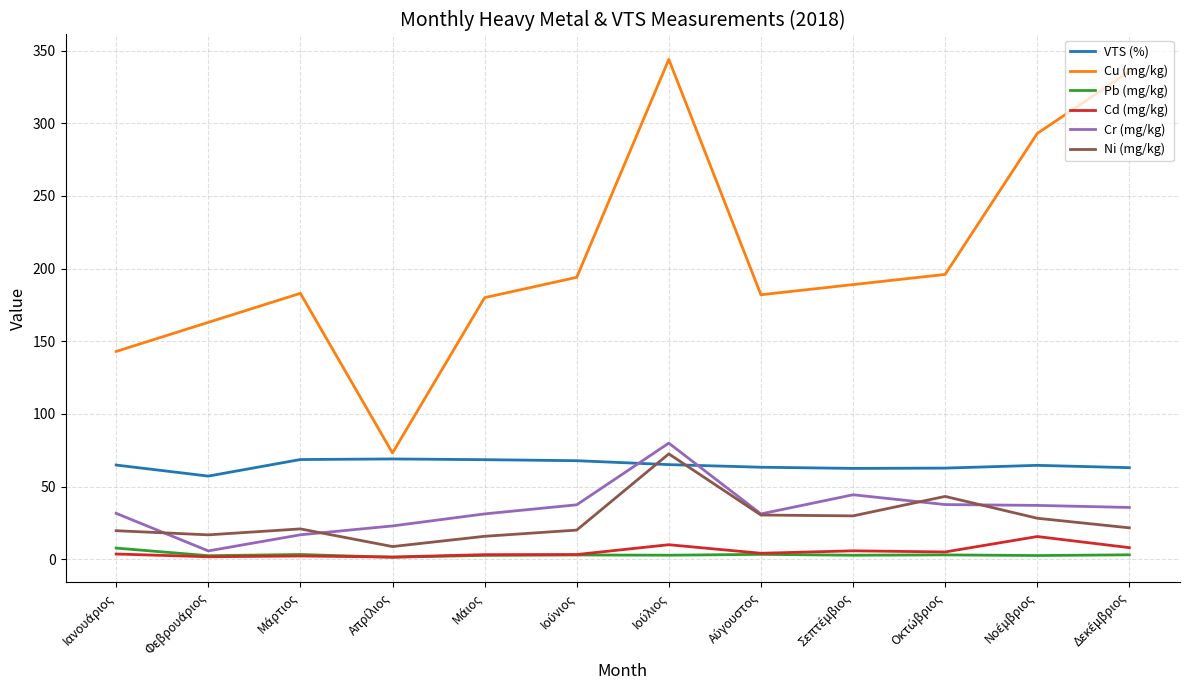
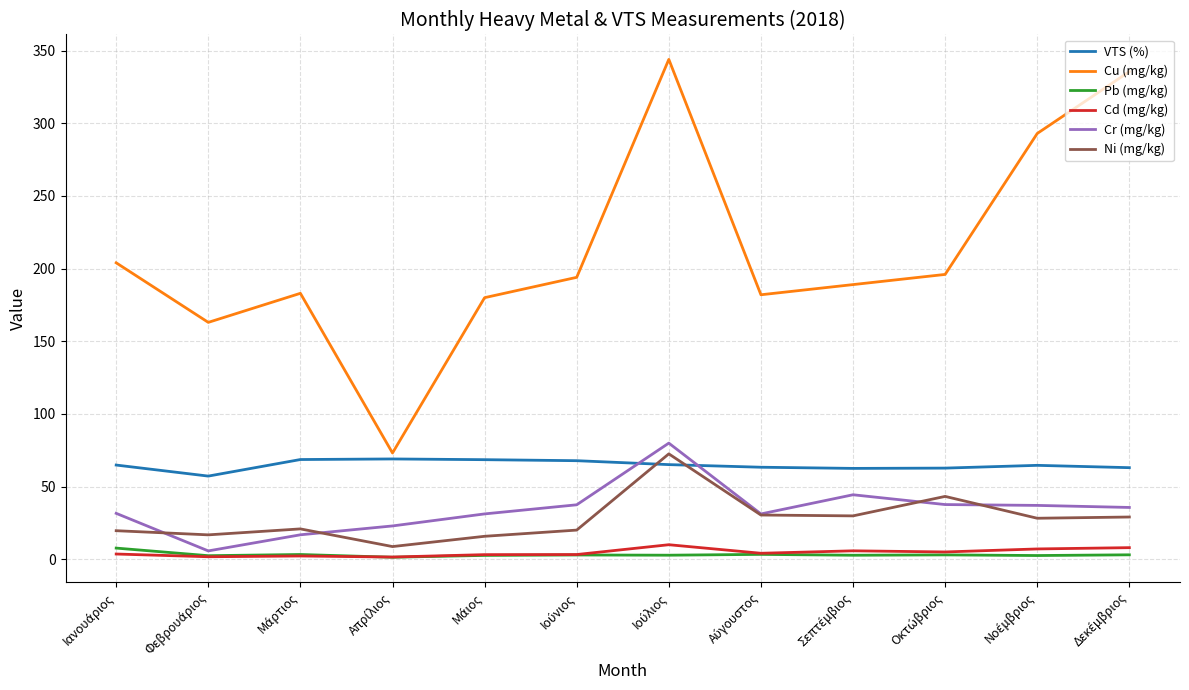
  {
    "VTS (%)": {
      "Ιανουάριος": 65,
      "Φεβρουάριος": 57,
      "Μάρτιος": 69,
      "Απρίλιος": 69,
      "Μάιος": 69,
      "Ιούνιος": 68,
      "Ιούλιος": 65,
      "Αύγουστος": 63,
      "Σεπτέμβιος": 63,
      "Οκτώβριος": 63,
      "Νοέμβριος": 65,
      "Δεκέμβριος": 63
    },
    "Cu (mg/kg)": {
-     "Ιανουάριος": 143,
+     "Ιανουάριος": 204,
      "Φεβρουάριος": 163,
      "Μάρτιος": 183,
      "Απρίλιος": 73,
      "Μάιος": 180,
      "Ιούνιος": 194,
      "Ιούλιος": 344,
      "Αύγουστος": 182,
      "Σεπτέμβιος": 189,
      "Οκτώβριος": 196,
      "Νοέμβριος": 293
    },
    "Pb (mg/kg)": {
      "Ιανουάριος": 8,
      "Ιούλιος": 3,
      "Σεπτέμβιος": 3,
      "Οκτώβριος": 3,
      "Νοέμβριος": 3,
      "Δεκέμβριος": 3
    },
    "Cd (mg/kg)": {
      "Ιανουάριος": 4,
      "Ιούλιος": 10,
      "Σεπτέμβιος": 6,
      "Οκτώβριος": 5,
-     "Νοέμβριος": 16,
+     "Νοέμβριος": 7,
      "Δεκέμβριος": 8
    },
    "Cr (mg/kg)": {
      "Ιανουάριος": 32,
      "Φεβρουάριος": 6,
      "Μάρτιος": 17,
      "Απρίλιος": 23,
      "Μάιος": 31,
      "Ιούνιος": 37,
      "Ιούλιος": 80,
      "Σεπτέμβιος": 44,
      "Οκτώβριος": 38,
      "Νοέμβριος": 37,
      "Δεκέμβριος": 36
    },
    "Ni (mg/kg)": {
      "Ιανουάριος": 20,
      "Φεβρουάριος": 17,
      "Μάρτιος": 21,
      "Απρίλιος": 9,
      "Μάιος": 16,
      "Ιούνιος": 20,
      "Ιούλιος": 73,
      "Σεπτέμβιος": 30,
      "Οκτώβριος": 43,
      "Νοέμβριος": 28,
-     "Δεκέμβριος": 22
+     "Δεκέμβριος": 29
    }
  }
